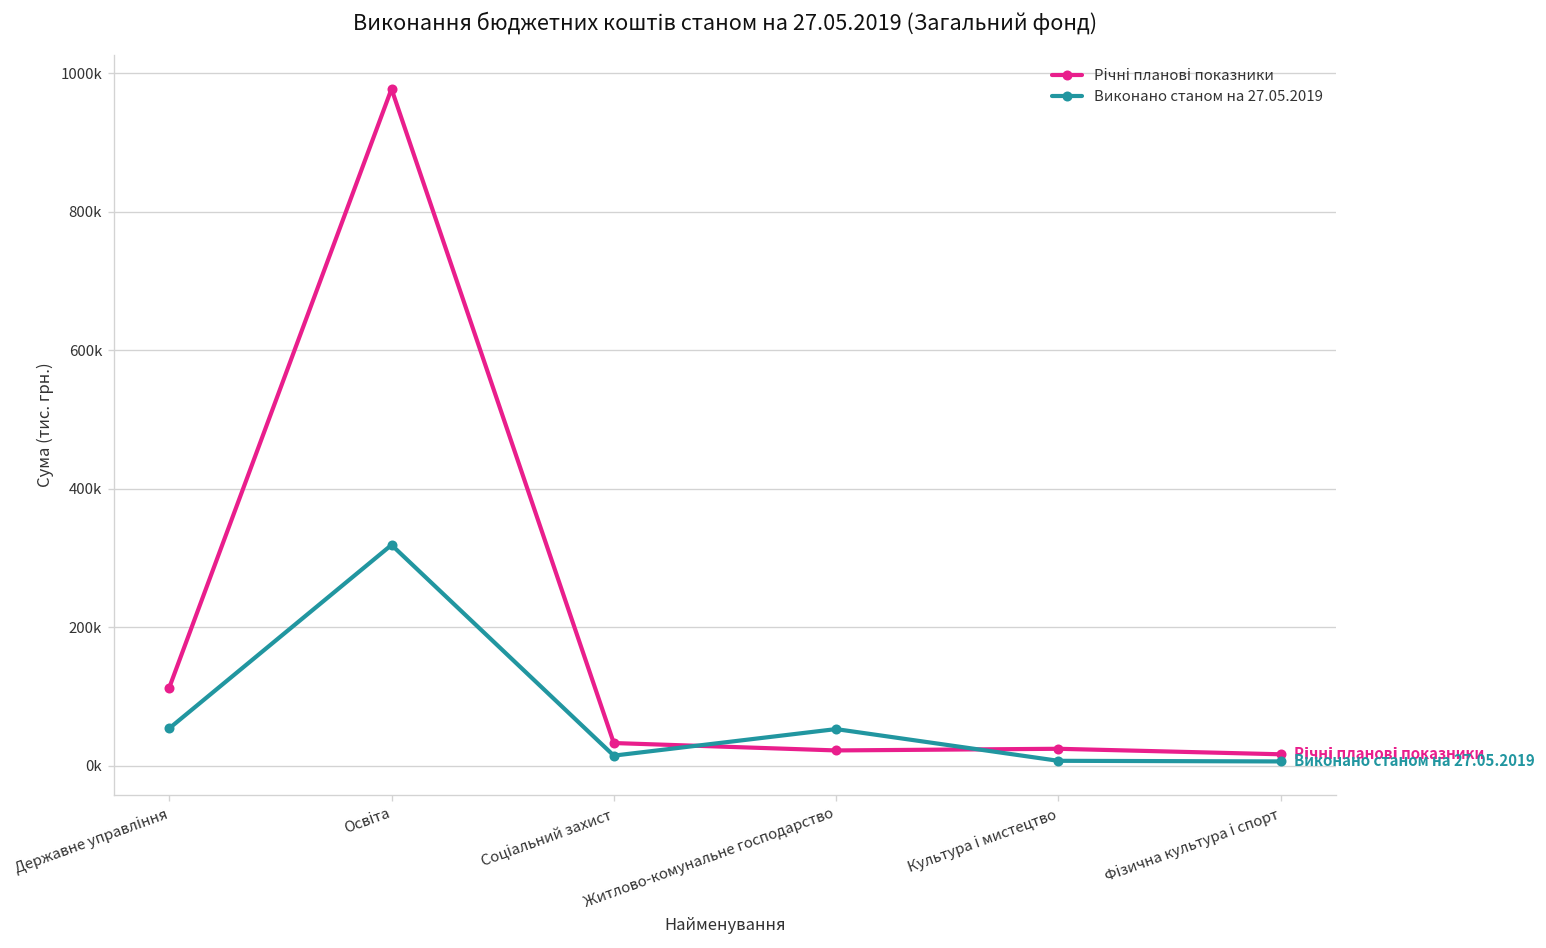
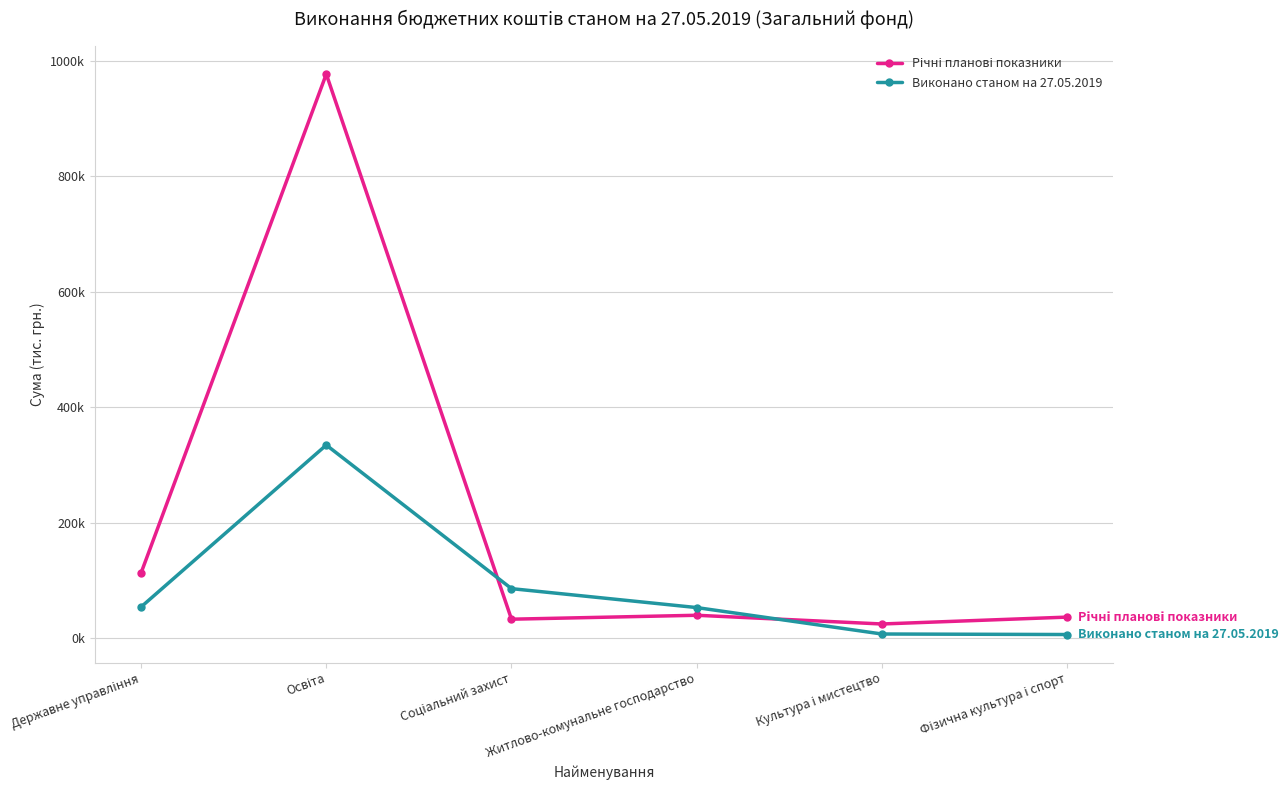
  {
    "Річні планові показники": {
      "Державне управління": 110000,
      "Освіта": 980000,
      "Соціальний захист": 30000,
-     "Житлово-комунальне господарство": 20000,
+     "Житлово-комунальне господарство": 40000,
      "Культура і мистецтво": 20000,
-     "Фізична культура і спорт": 20000
+     "Фізична культура і спорт": 40000
    },
    "Виконано станом на 27.05.2019": {
      "Державне управління": 50000,
-     "Освіта": 320000,
-     "Соціальний захист": 10000,
+     "Освіта": 330000,
+     "Соціальний захист": 90000,
      "Житлово-комунальне господарство": 50000,
      "Культура і мистецтво": 10000
    }
  }
